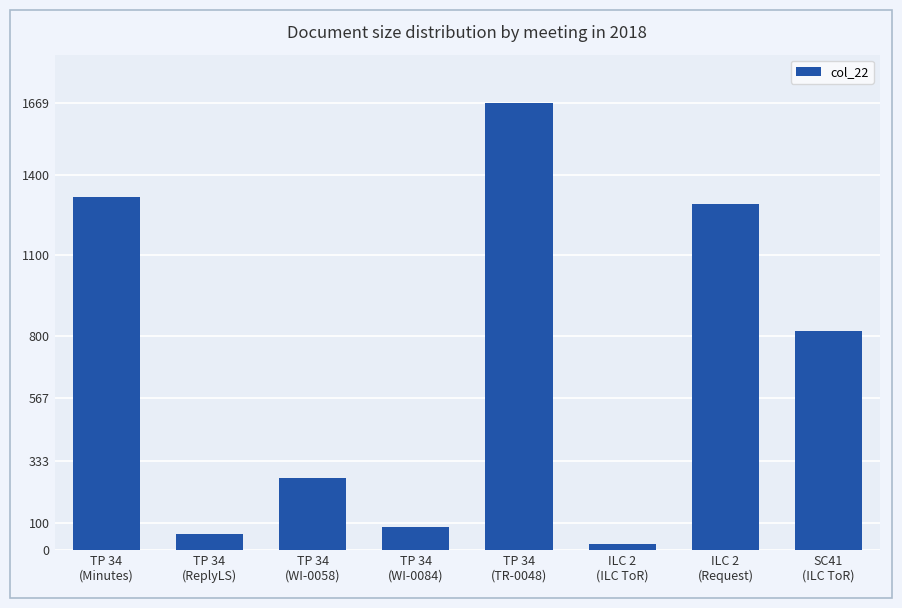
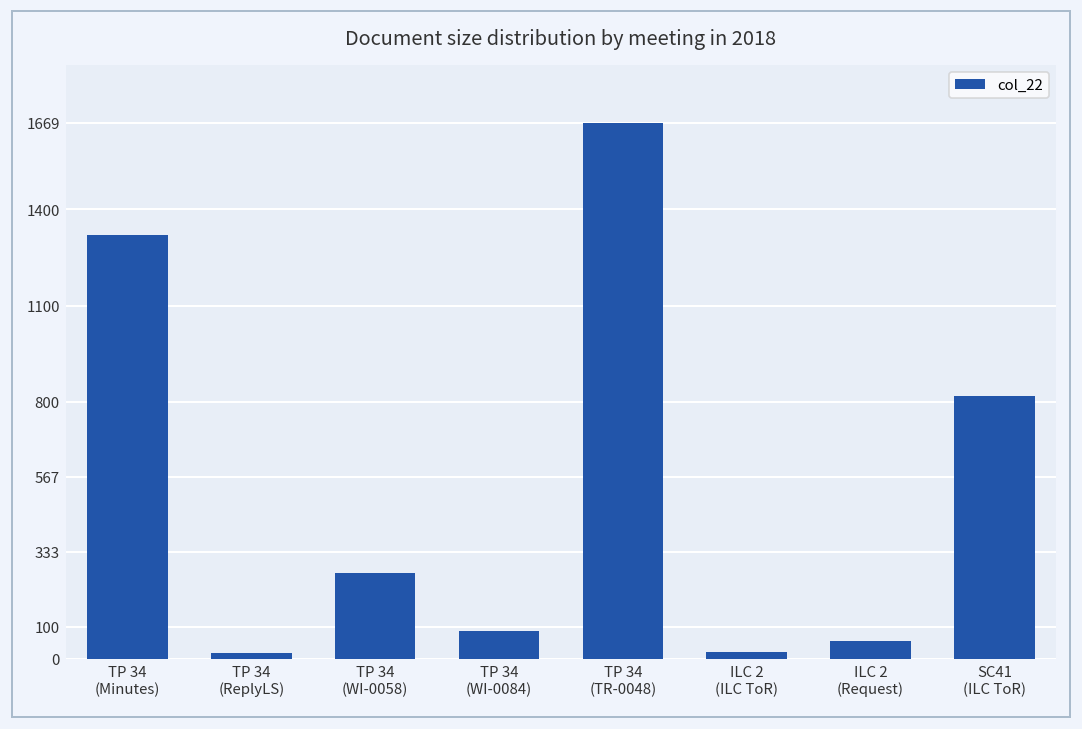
  {
    "TP 34 (Minutes)": 1320,
-   "TP 34 (ReplyLS)": 60,
+   "TP 34 (ReplyLS)": 20,
    "TP 34 (WI-0058)": 270,
    "TP 34 (WI-0084)": 90,
    "TP 34 (TR-0048)": 1670,
    "ILC 2 (ILC ToR)": 20,
-   "ILC 2 (Request)": 1290,
+   "ILC 2 (Request)": 60,
    "SC41 (ILC ToR)": 820
  }
